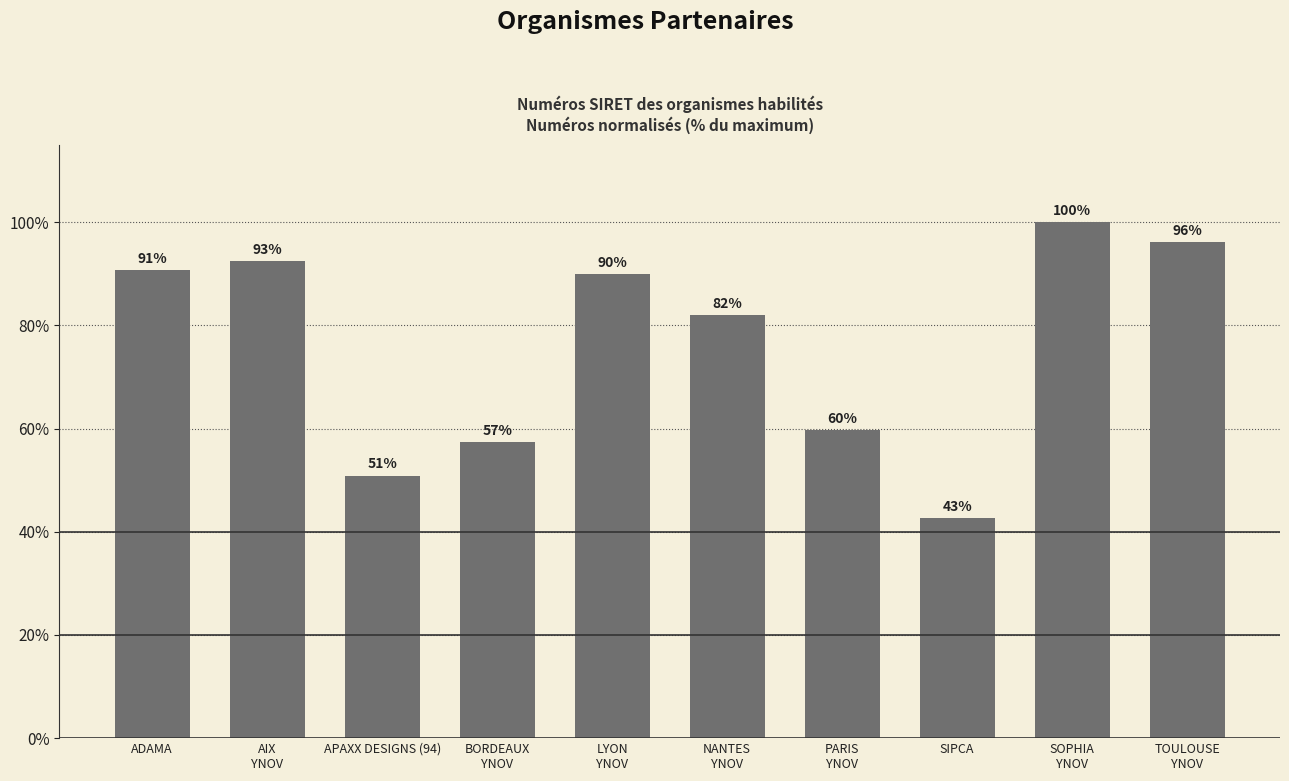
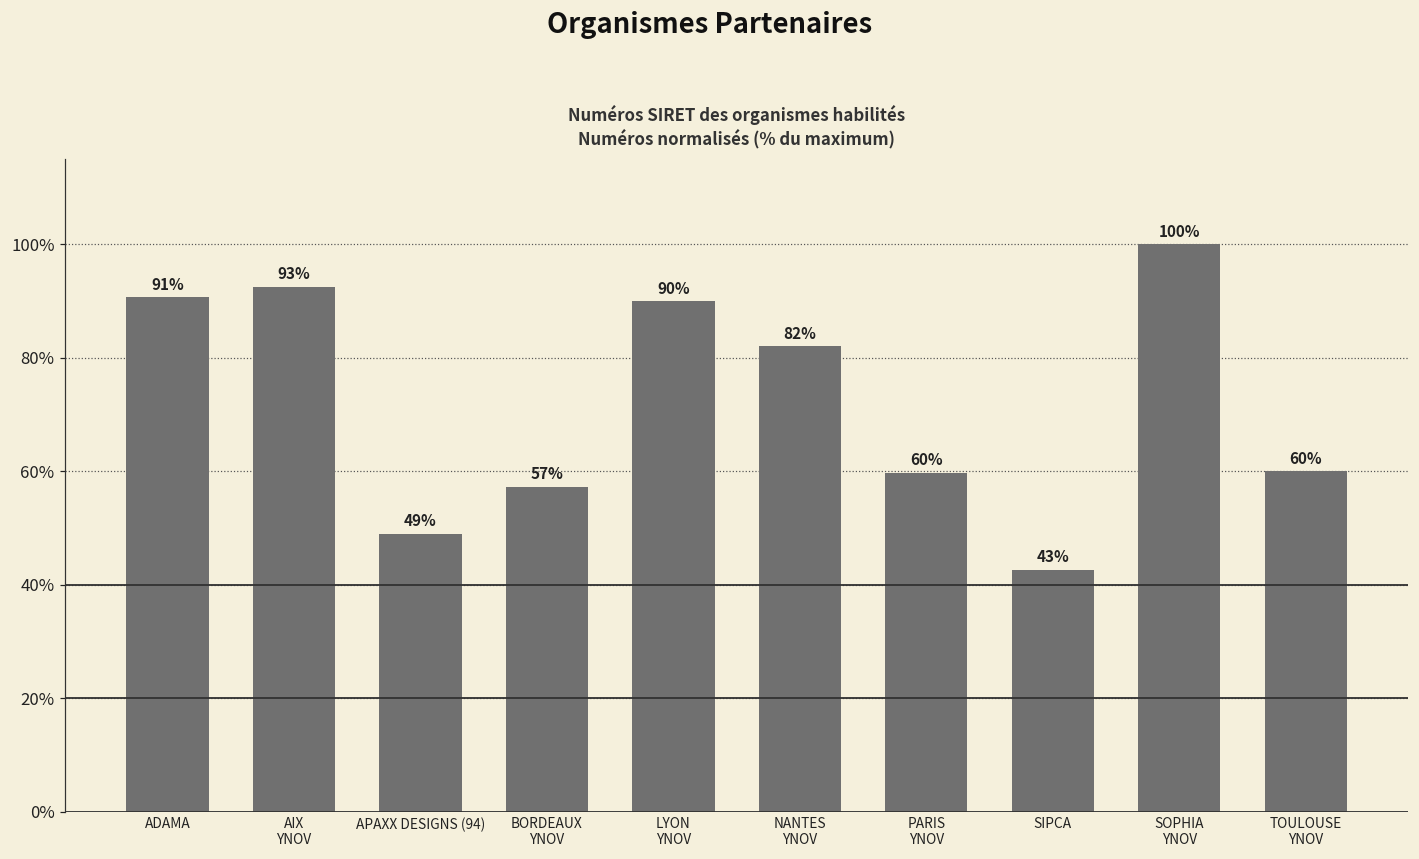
  {
    "ADAMA": "91%",
    "AIX YNOV": "93%",
-   "APAXX DESIGNS (94)": "51%",
+   "APAXX DESIGNS (94)": "49%",
    "BORDEAUX YNOV": "57%",
    "LYON YNOV": "90%",
    "NANTES YNOV": "82%",
    "PARIS YNOV": "60%",
    "SIPCA": "43%",
    "SOPHIA YNOV": "100%",
-   "TOULOUSE YNOV": "96%"
+   "TOULOUSE YNOV": "60%"
  }
